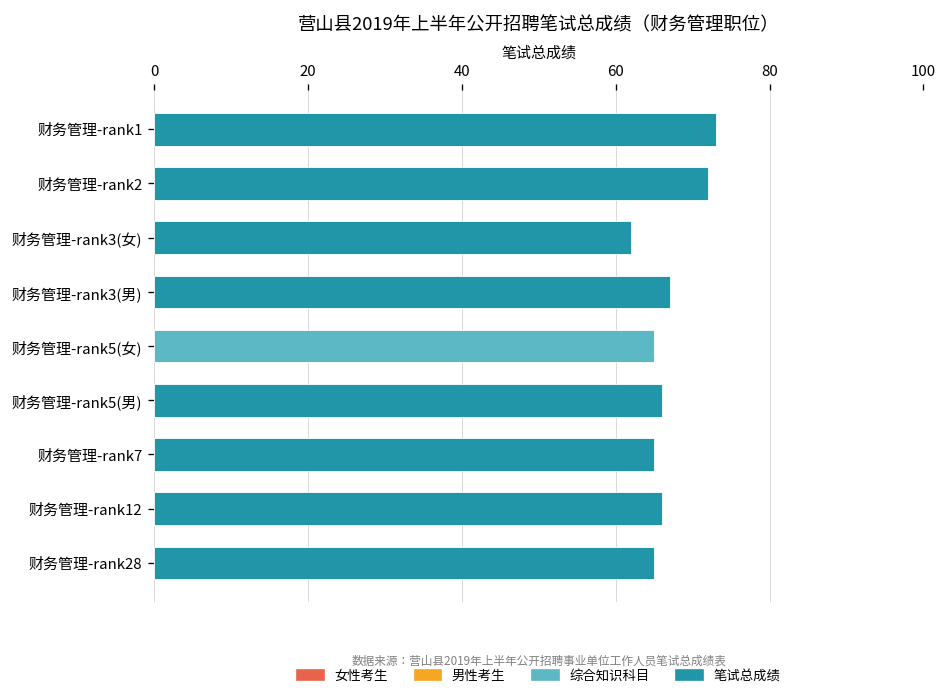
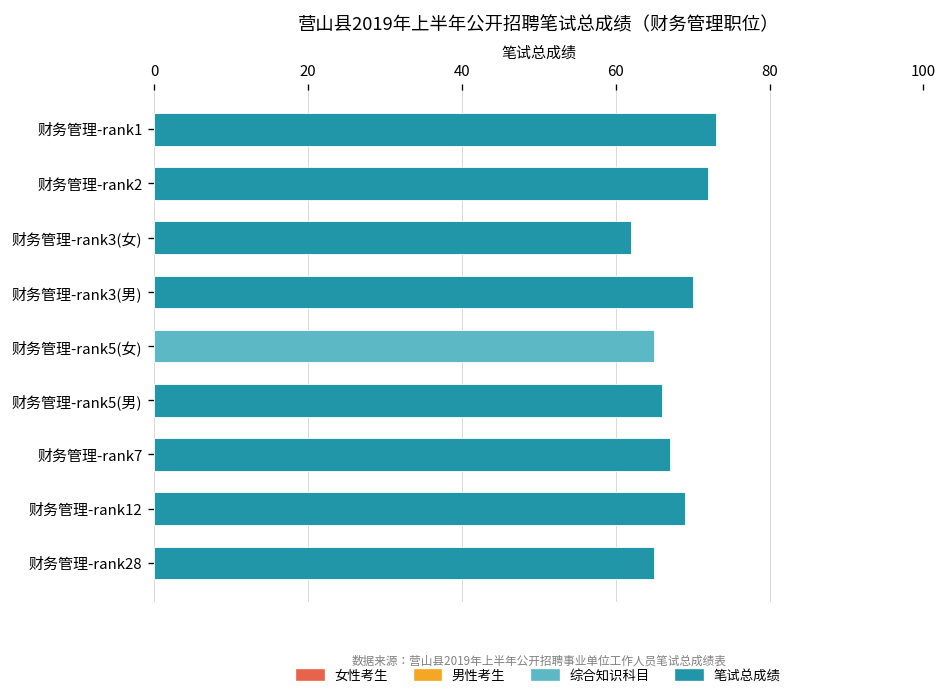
  {
    "财务管理-rank1": 73,
    "财务管理-rank2": 72,
    "财务管理-rank3(女)": 62,
-   "财务管理-rank3(男)": 67,
+   "财务管理-rank3(男)": 70,
    "财务管理-rank5(女)": 65,
    "财务管理-rank5(男)": 66,
-   "财务管理-rank7": 65,
-   "财务管理-rank12": 66,
+   "财务管理-rank7": 67,
+   "财务管理-rank12": 69,
    "财务管理-rank28": 65
  }
